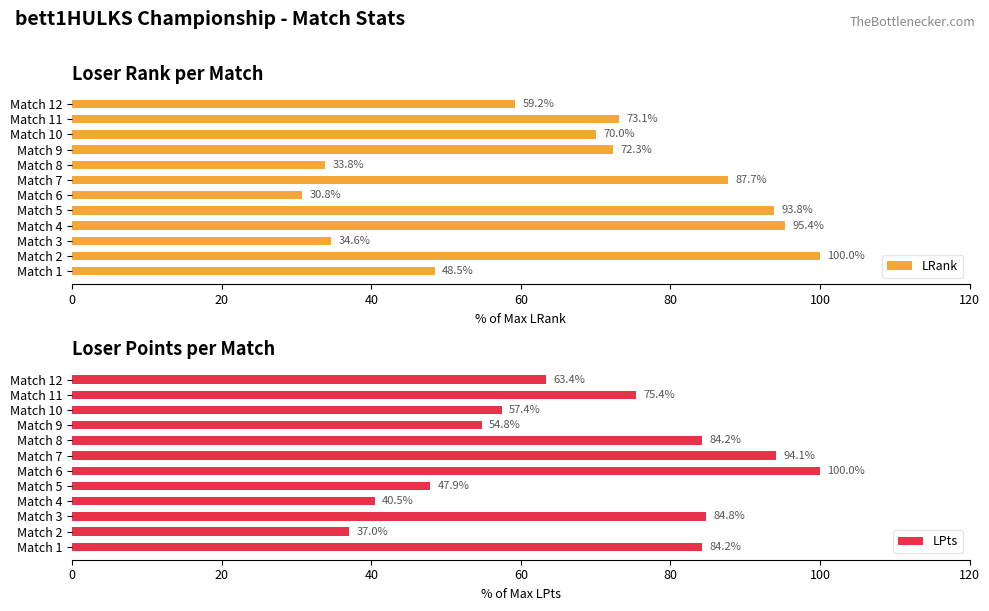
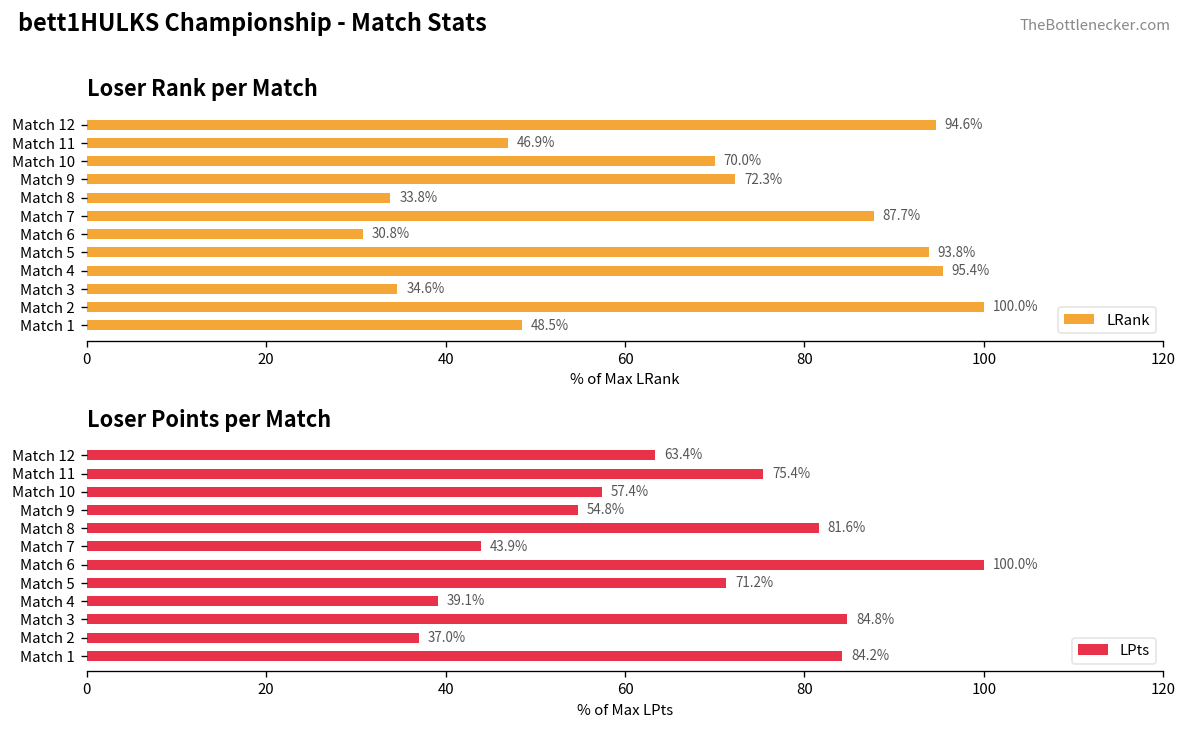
  {
    "Loser Rank per Match": {
-     "Match 12": "59.2%",
-     "Match 11": "73.1%",
+     "Match 12": "94.6%",
+     "Match 11": "46.9%",
      "Match 10": "70.0%",
      "Match 9": "72.3%",
      "Match 8": "33.8%",
      "Match 7": "87.7%",
      "Match 6": "30.8%",
      "Match 5": "93.8%",
      "Match 4": "95.4%",
      "Match 3": "34.6%",
      "Match 2": "100.0%",
      "Match 1": "48.5%"
    },
    "Loser Points per Match": {
      "Match 12": "63.4%",
      "Match 11": "75.4%",
      "Match 10": "57.4%",
      "Match 9": "54.8%",
-     "Match 8": "84.2%",
-     "Match 7": "94.1%",
+     "Match 8": "81.6%",
+     "Match 7": "43.9%",
      "Match 6": "100.0%",
-     "Match 5": "47.9%",
-     "Match 4": "40.5%",
+     "Match 5": "71.2%",
+     "Match 4": "39.1%",
      "Match 3": "84.8%",
      "Match 2": "37.0%",
      "Match 1": "84.2%"
    }
  }
